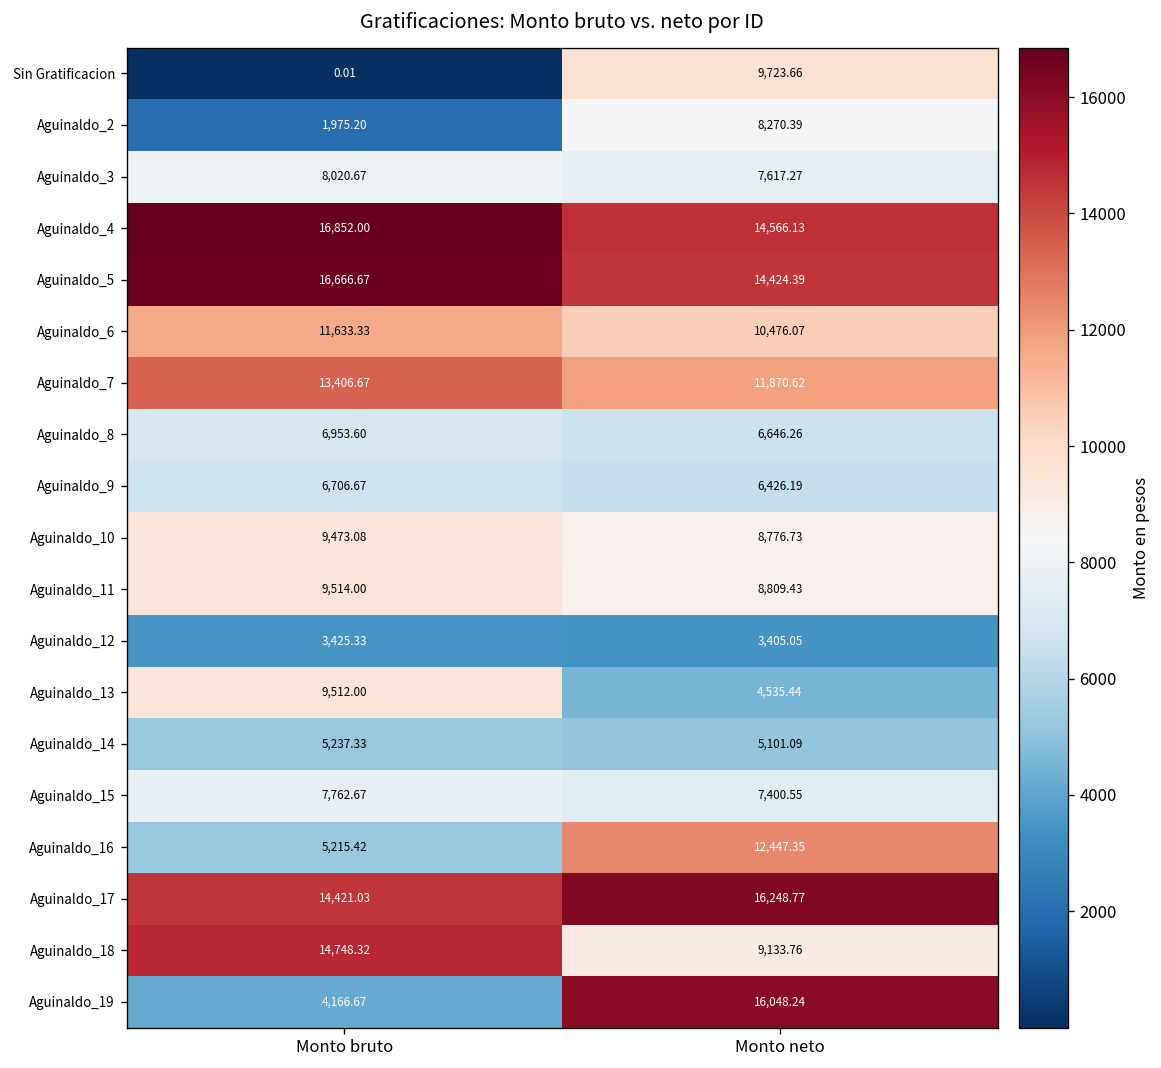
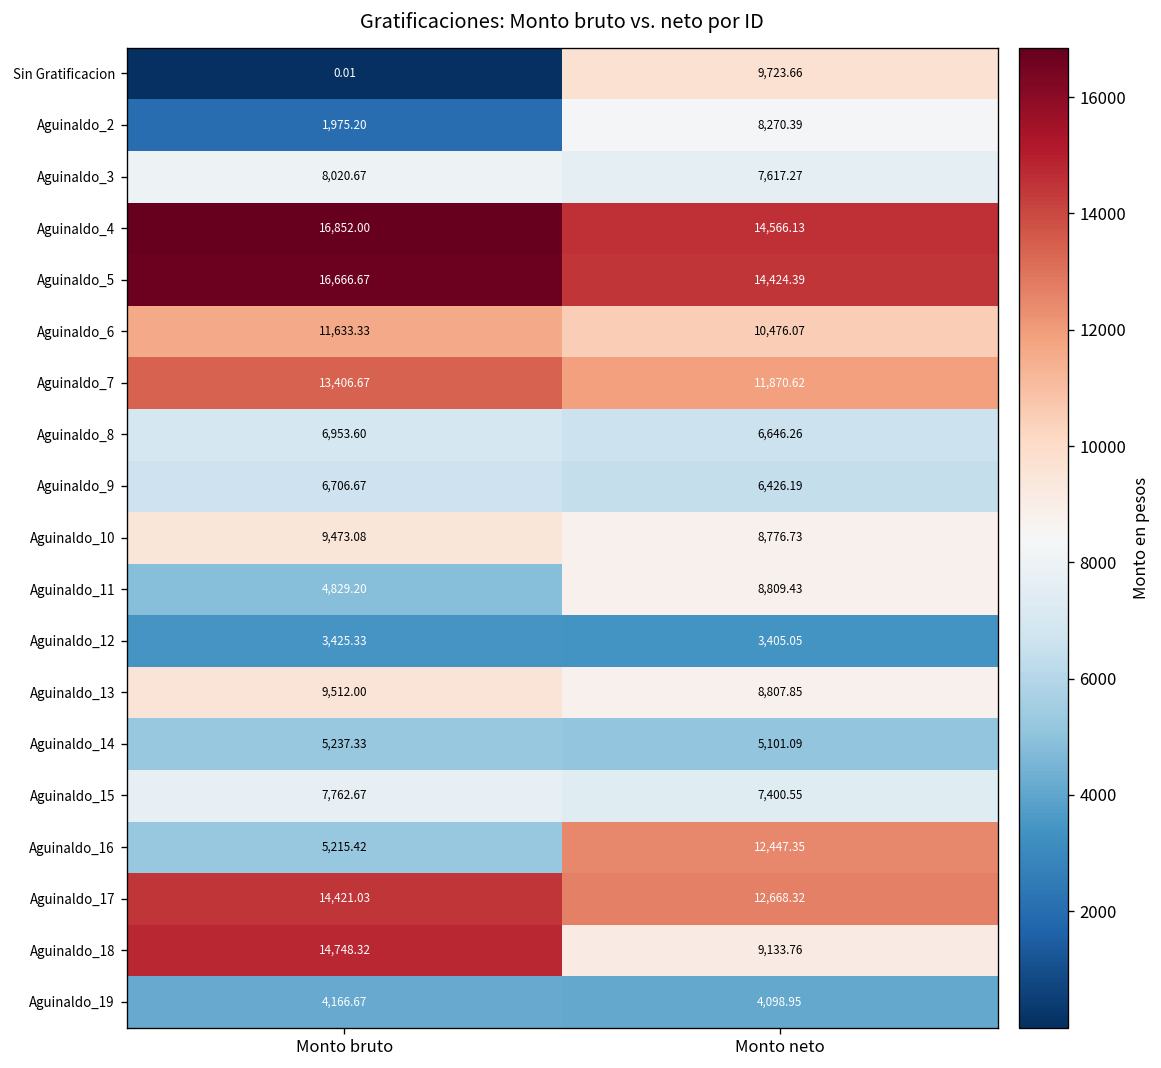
  {
    "Sin Gratificacion": {
      "Monto bruto": "0.01",
      "Monto neto": "9,723.66"
    },
    "Aguinaldo_2": {
      "Monto bruto": "1,975.20",
      "Monto neto": "8,270.39"
    },
    "Aguinaldo_3": {
      "Monto bruto": "8,020.67",
      "Monto neto": "7,617.27"
    },
    "Aguinaldo_4": {
      "Monto bruto": "16,852.00",
      "Monto neto": "14,566.13"
    },
    "Aguinaldo_5": {
      "Monto bruto": "16,666.67",
      "Monto neto": "14,424.39"
    },
    "Aguinaldo_6": {
      "Monto bruto": "11,633.33",
      "Monto neto": "10,476.07"
    },
    "Aguinaldo_7": {
      "Monto bruto": "13,406.67",
      "Monto neto": "11,870.62"
    },
    "Aguinaldo_8": {
      "Monto bruto": "6,953.60",
      "Monto neto": "6,646.26"
    },
    "Aguinaldo_9": {
      "Monto bruto": "6,706.67",
      "Monto neto": "6,426.19"
    },
    "Aguinaldo_10": {
      "Monto bruto": "9,473.08",
      "Monto neto": "8,776.73"
    },
    "Aguinaldo_11": {
-     "Monto bruto": "9,514.00",
+     "Monto bruto": "4,829.20",
      "Monto neto": "8,809.43"
    },
    "Aguinaldo_12": {
      "Monto bruto": "3,425.33",
      "Monto neto": "3,405.05"
    },
    "Aguinaldo_13": {
      "Monto bruto": "9,512.00",
-     "Monto neto": "4,535.44"
+     "Monto neto": "8,807.85"
    },
    "Aguinaldo_14": {
      "Monto bruto": "5,237.33",
      "Monto neto": "5,101.09"
    },
    "Aguinaldo_15": {
      "Monto bruto": "7,762.67",
      "Monto neto": "7,400.55"
    },
    "Aguinaldo_16": {
      "Monto bruto": "5,215.42",
      "Monto neto": "12,447.35"
    },
    "Aguinaldo_17": {
      "Monto bruto": "14,421.03",
-     "Monto neto": "16,248.77"
+     "Monto neto": "12,668.32"
    },
    "Aguinaldo_18": {
      "Monto bruto": "14,748.32",
      "Monto neto": "9,133.76"
    },
    "Aguinaldo_19": {
      "Monto bruto": "4,166.67",
-     "Monto neto": "16,048.24"
+     "Monto neto": "4,098.95"
    }
  }
